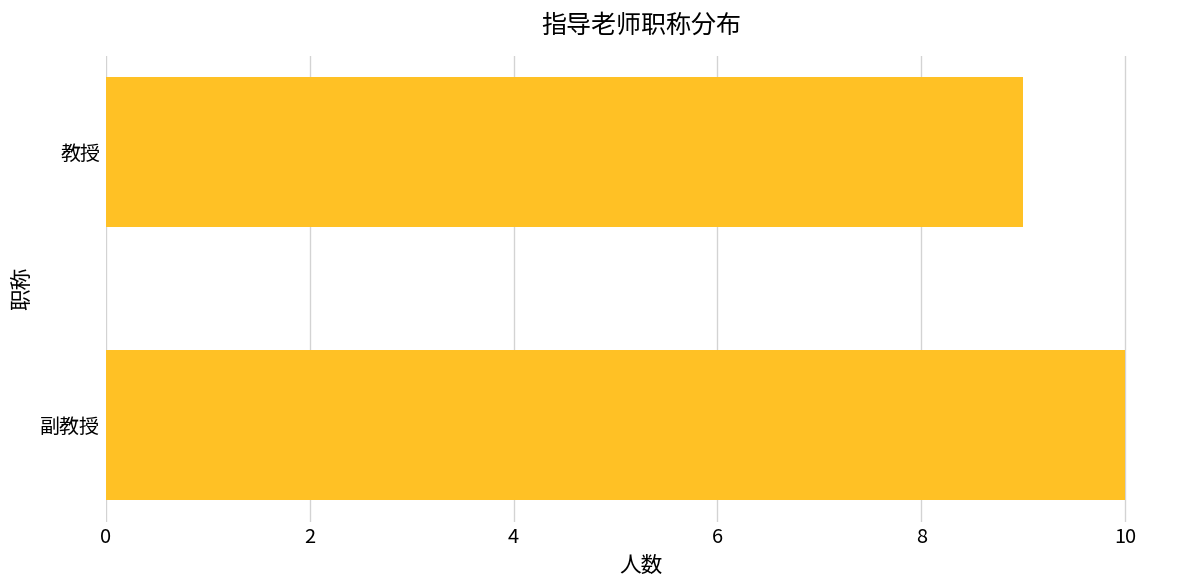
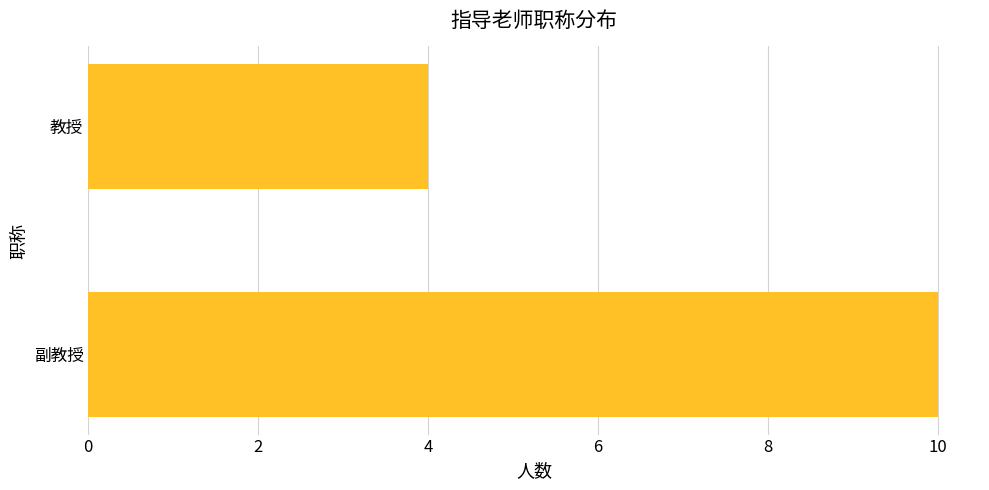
  {
-   "教授": 9,
+   "教授": 4,
    "副教授": 10
  }
